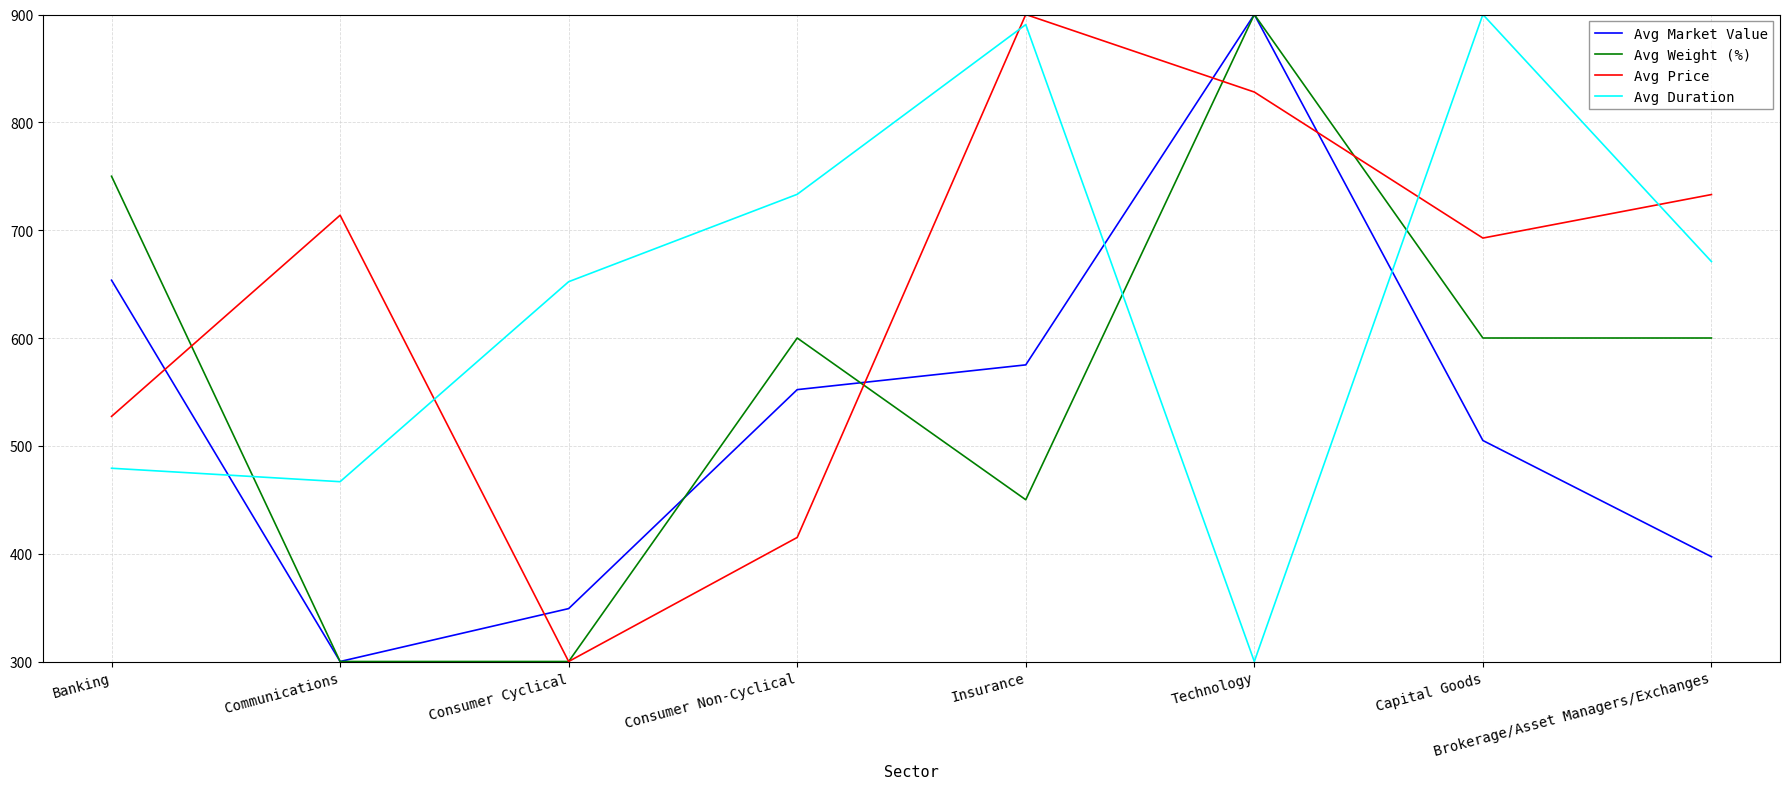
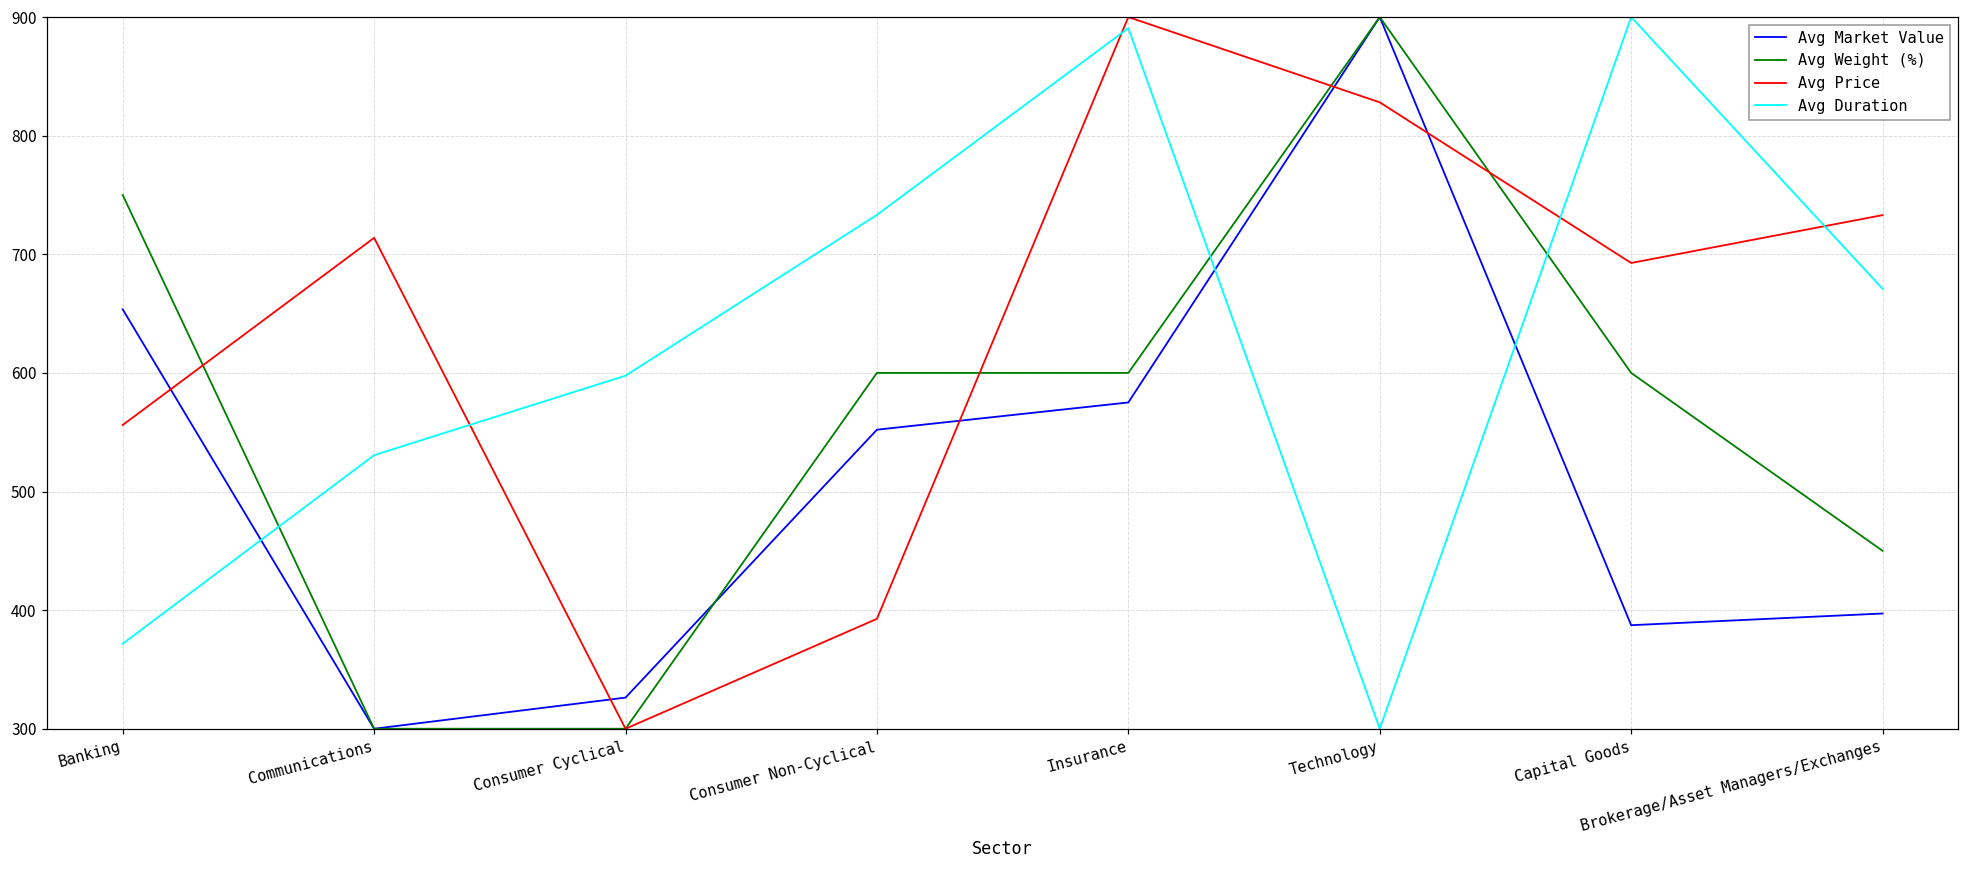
  {
    "Avg Market Value": {
      "Banking": 654,
-     "Consumer Cyclical": 349,
+     "Consumer Cyclical": 326,
      "Consumer Non-Cyclical": 552,
      "Insurance": 575,
-     "Capital Goods": 505,
+     "Capital Goods": 387,
      "Brokerage/Asset Managers/Exchanges": 397
    },
    "Avg Weight (%)": {
      "Banking": 750,
      "Consumer Non-Cyclical": 600,
-     "Insurance": 450,
+     "Insurance": 600,
      "Capital Goods": 600,
-     "Brokerage/Asset Managers/Exchanges": 600
+     "Brokerage/Asset Managers/Exchanges": 450
    },
    "Avg Price": {
-     "Banking": 527,
+     "Banking": 556,
      "Communications": 714,
-     "Consumer Non-Cyclical": 415,
+     "Consumer Non-Cyclical": 393,
      "Insurance": 900,
      "Technology": 828,
      "Capital Goods": 693,
      "Brokerage/Asset Managers/Exchanges": 733
    },
    "Avg Duration": {
-     "Banking": 479,
-     "Communications": 467,
-     "Consumer Cyclical": 652,
+     "Banking": 372,
+     "Communications": 531,
+     "Consumer Cyclical": 598,
      "Consumer Non-Cyclical": 733,
      "Insurance": 891,
      "Technology": 300,
      "Capital Goods": 900,
      "Brokerage/Asset Managers/Exchanges": 671
    }
  }
